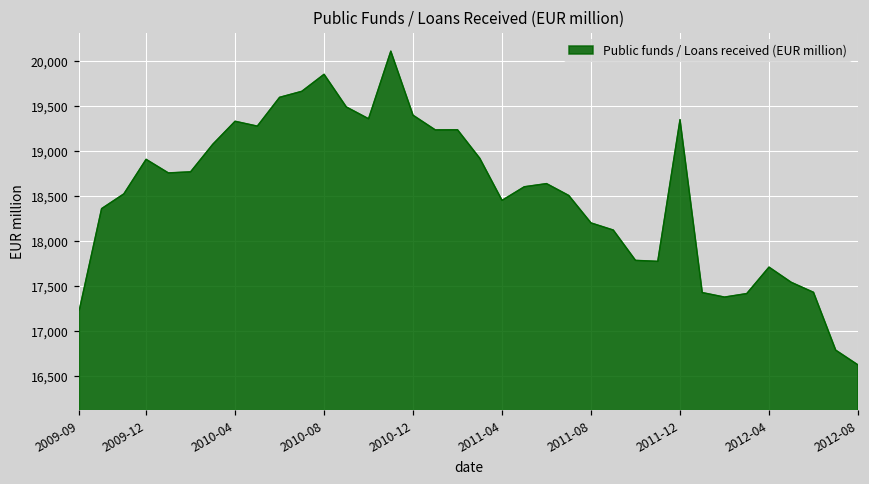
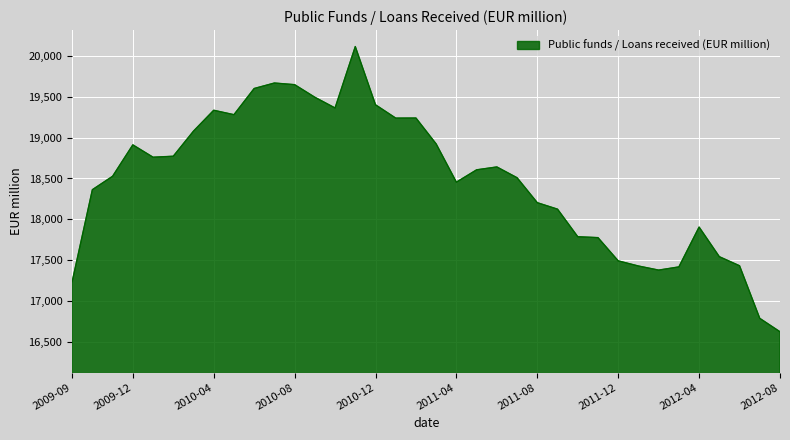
  {
    "2009-09": "17,200",
    "2009-12": "18,900",
    "2010-04": "19,300",
-   "2010-08": "19,900",
+   "2010-08": "19,600",
    "2010-12": "19,400",
    "2011-04": "18,500",
    "2011-08": "18,200",
-   "2011-12": "19,400",
-   "2012-04": "17,700",
+   "2011-12": "17,500",
+   "2012-04": "17,900",
    "2012-08": "16,600"
  }
